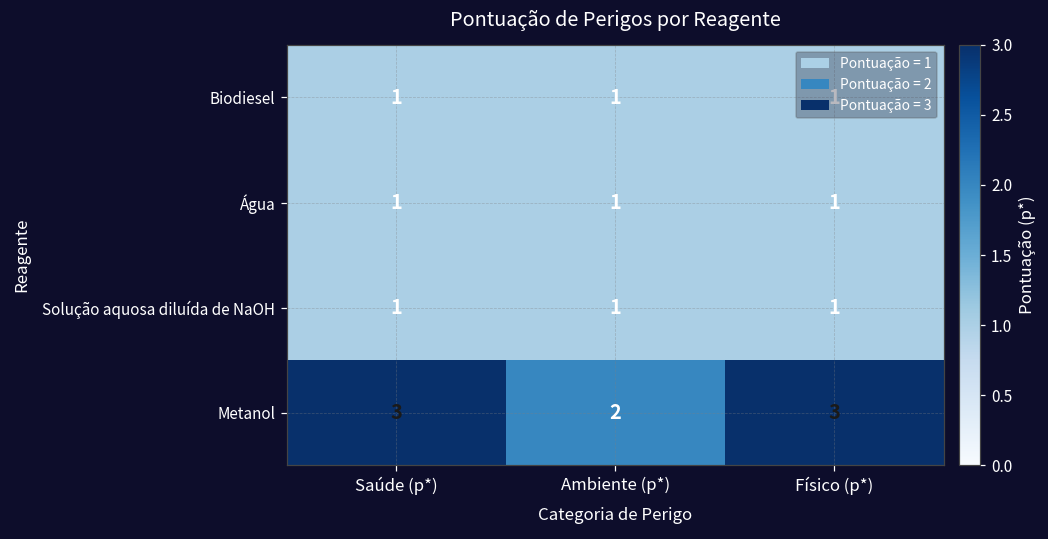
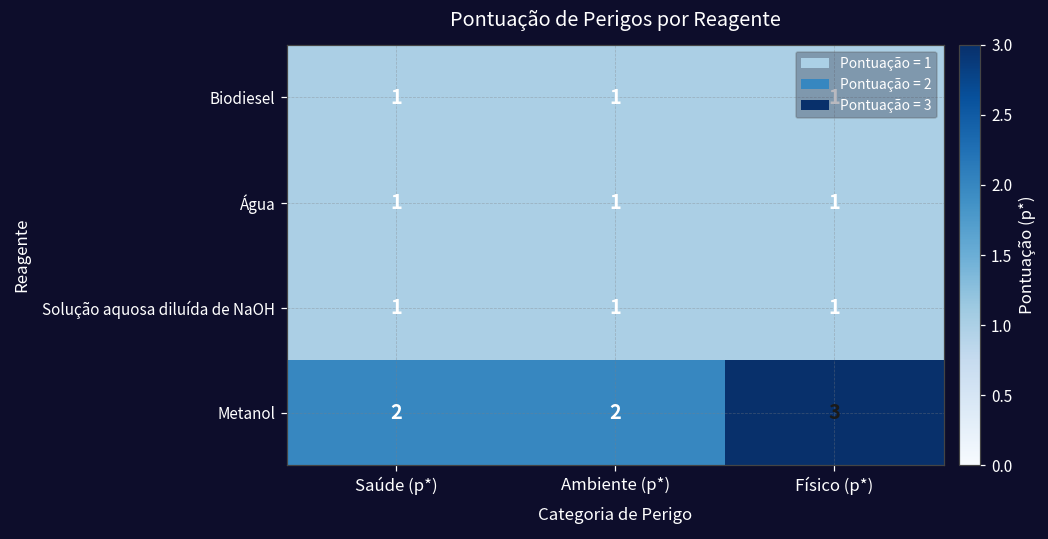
  {
    "Biodiesel": {
      "Saúde (p*)": 1,
      "Ambiente (p*)": 1
    },
    "Água": {
      "Saúde (p*)": 1,
      "Ambiente (p*)": 1,
      "Físico (p*)": 1
    },
    "Solução aquosa diluída de NaOH": {
      "Saúde (p*)": 1,
      "Ambiente (p*)": 1,
      "Físico (p*)": 1
    },
    "Metanol": {
-     "Saúde (p*)": 3,
+     "Saúde (p*)": 2,
      "Ambiente (p*)": 2,
      "Físico (p*)": 3
    }
  }
